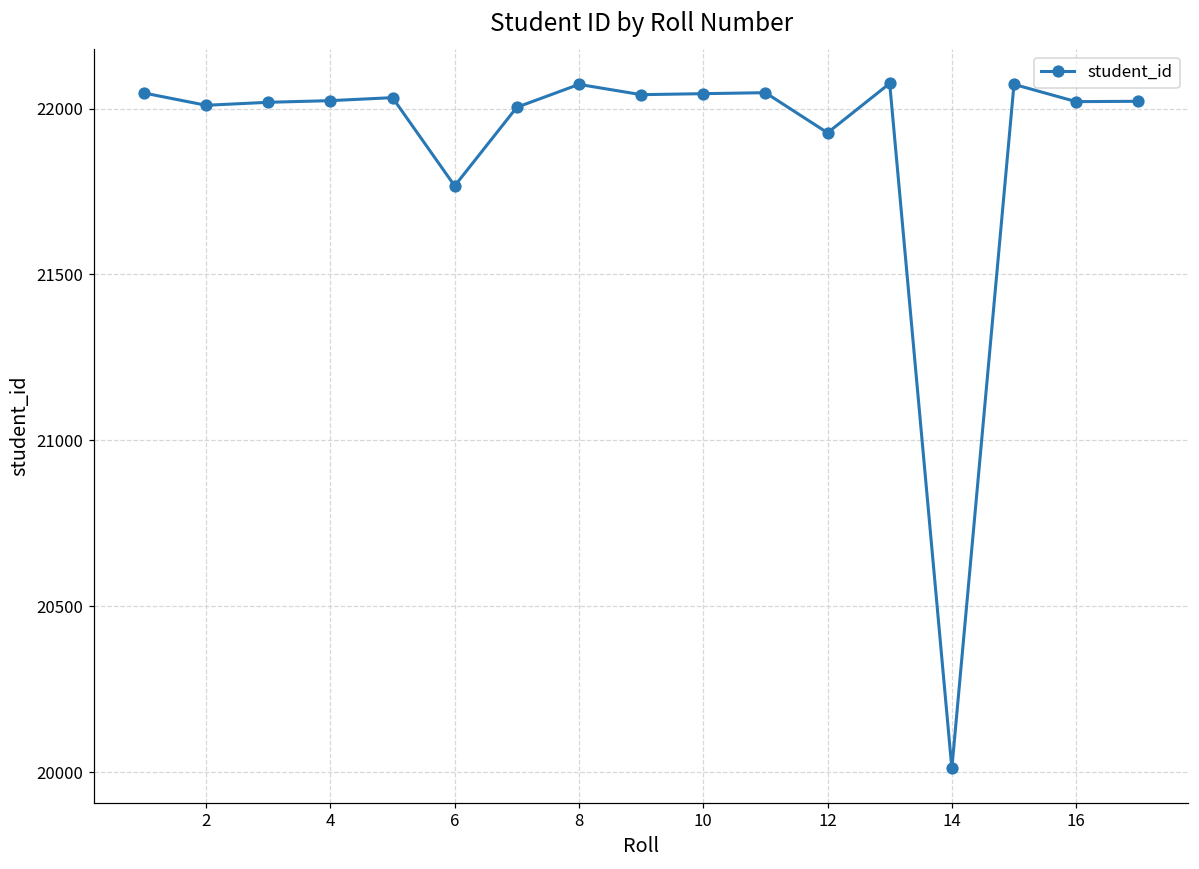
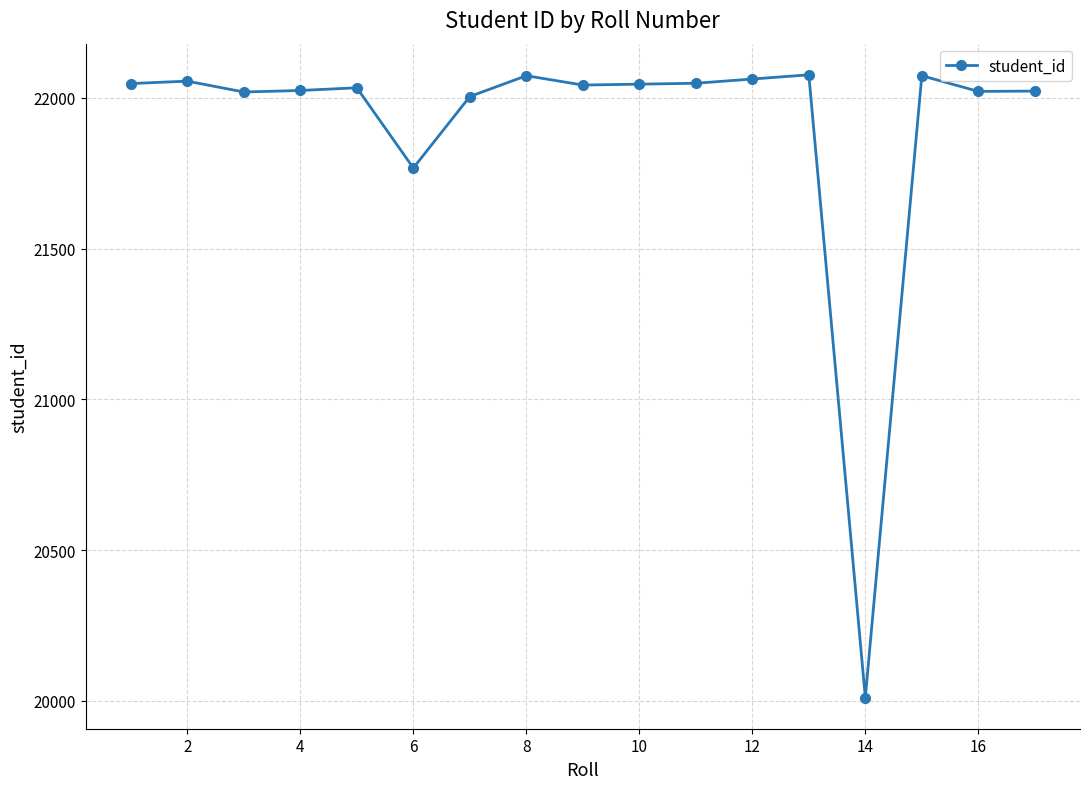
  {
-   "2": 22010,
+   "2": 22060,
    "4": 22020,
    "6": 21770,
    "8": 22070,
    "10": 22050,
-   "12": 21930,
+   "12": 22060,
    "14": 20010,
    "16": 22020
  }
